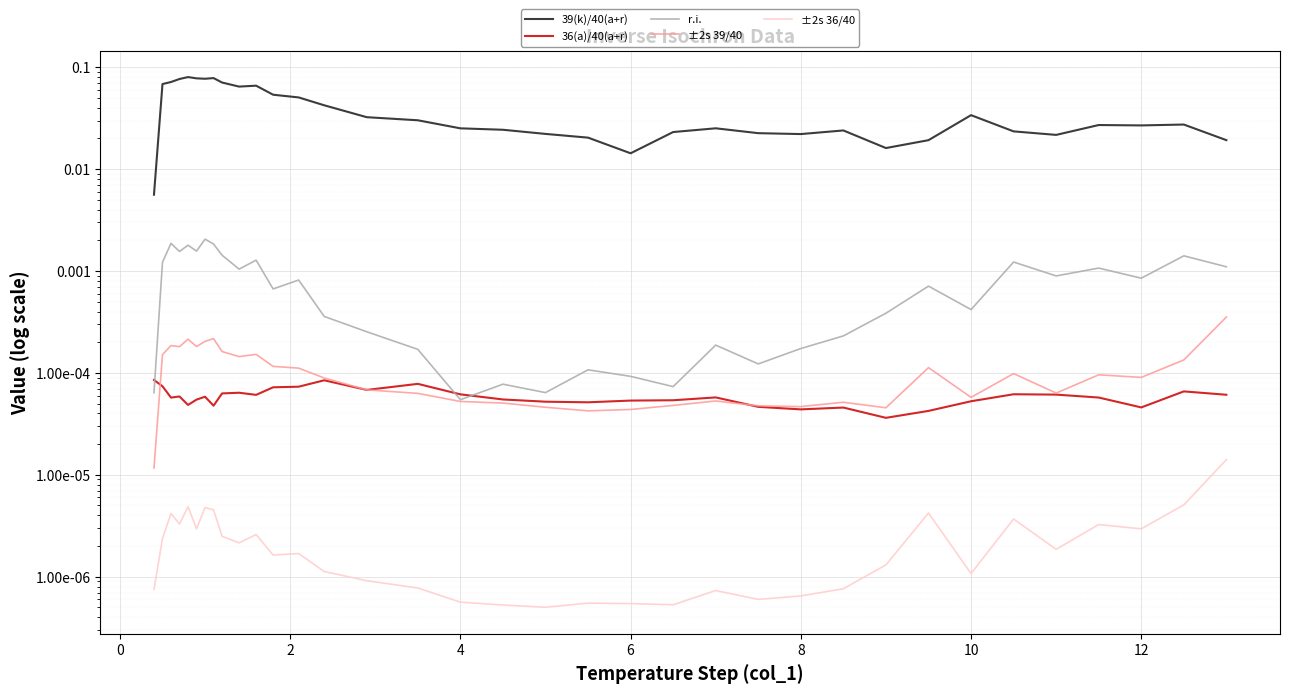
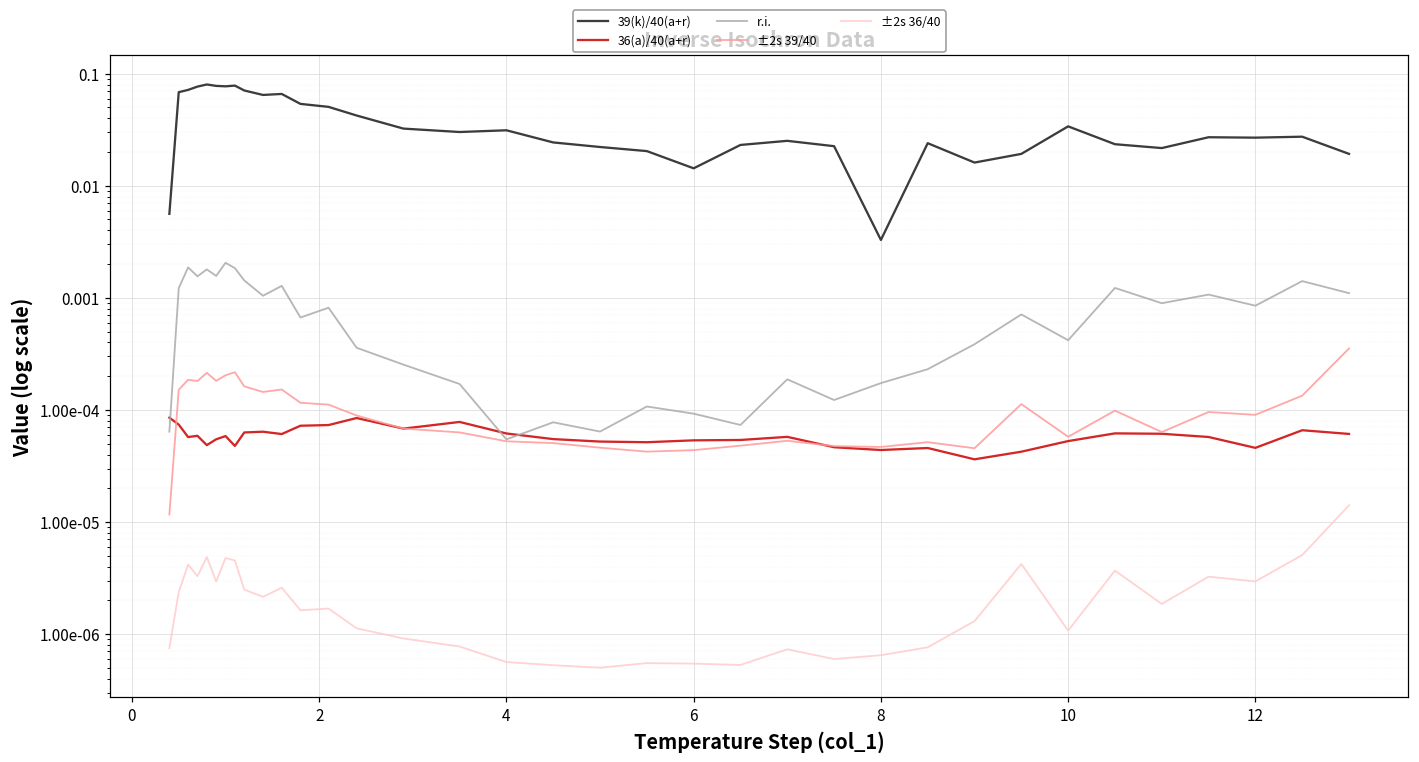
  {
    "39(k)/40(a+r)": {
-     "4": 0.025,
+     "4": 0.031,
      "6": 0.014,
-     "8": 0.022,
+     "8": 0.0033,
      "10": 0.034,
      "12": 0.027
    },
    "36(a)/40(a+r)": {
      "4": 0.00006,
      "6": 0.00005,
      "8": 0.000044,
      "10": 0.00005,
      "12": 0.00005
    },
    "r.i.": {
      "6": 0.00009,
      "8": 0.00017,
      "10": 0.0004,
      "12": 0.0009
    },
    "±2s 39/40": {
      "6": 0.000044,
      "8": 0.00005,
      "10": 0.00006,
      "12": 0.00009
    },
    "±2s 36/40": {
      "4": 0.0000006,
      "6": 0.0000005,
      "8": 0.0000006,
      "10": 0.0000011,
      "12": 0.0000030
    }
  }
